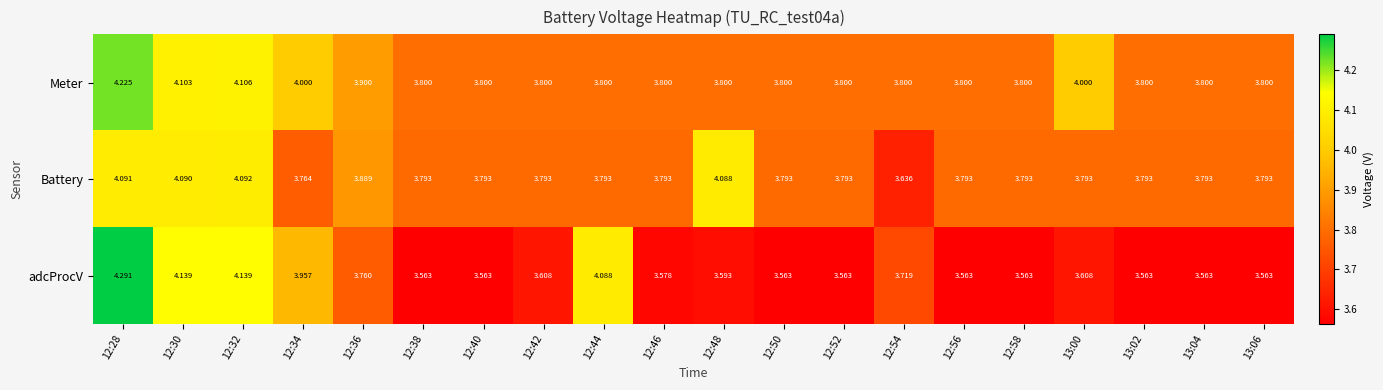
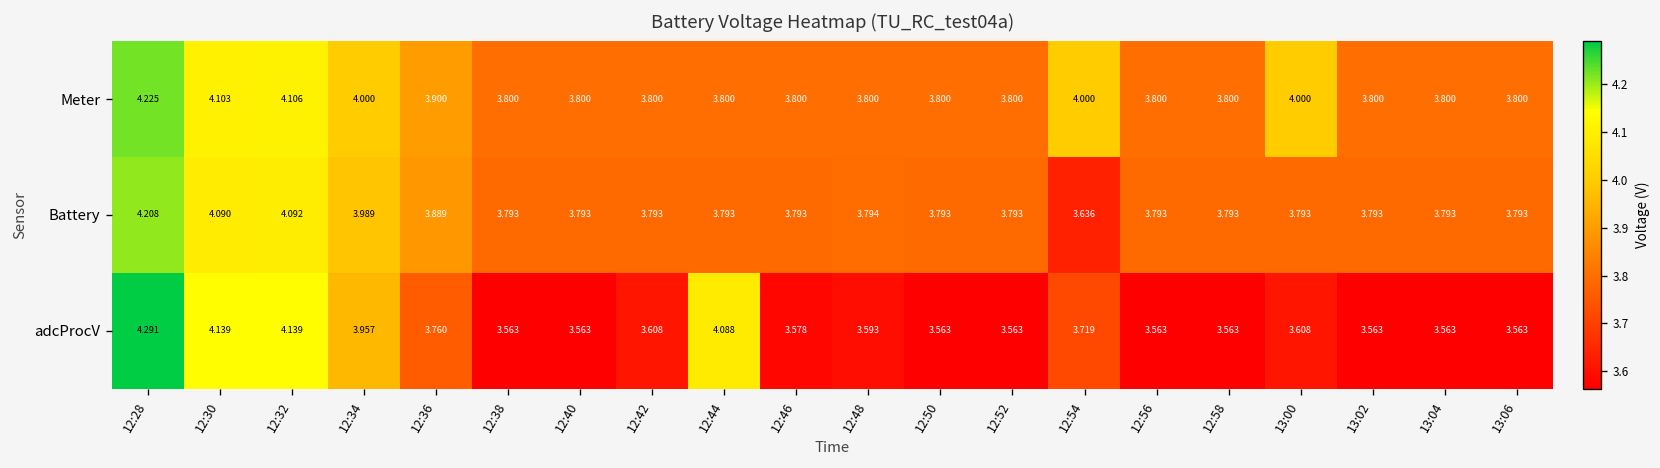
  {
    "Meter": {
      "12:28": 4.225,
      "12:30": 4.103,
      "12:32": 4.106,
      "12:34": 4.000,
      "12:36": 3.900,
      "12:38": 3.800,
      "12:40": 3.800,
      "12:42": 3.800,
      "12:44": 3.800,
      "12:46": 3.800,
      "12:48": 3.800,
      "12:50": 3.800,
      "12:52": 3.800,
-     "12:54": 3.800,
+     "12:54": 4.000,
      "12:56": 3.800,
      "12:58": 3.800,
      "13:00": 4.000,
      "13:02": 3.800,
      "13:04": 3.800,
      "13:06": 3.800
    },
    "Battery": {
-     "12:28": 4.091,
+     "12:28": 4.208,
      "12:30": 4.090,
      "12:32": 4.092,
-     "12:34": 3.764,
+     "12:34": 3.989,
      "12:36": 3.889,
      "12:38": 3.793,
      "12:40": 3.793,
      "12:42": 3.793,
      "12:44": 3.793,
      "12:46": 3.793,
-     "12:48": 4.088,
+     "12:48": 3.794,
      "12:50": 3.793,
      "12:52": 3.793,
      "12:54": 3.636,
      "12:56": 3.793,
      "12:58": 3.793,
      "13:00": 3.793,
      "13:02": 3.793,
      "13:04": 3.793,
      "13:06": 3.793
    },
    "adcProcV": {
      "12:28": 4.291,
      "12:30": 4.139,
      "12:32": 4.139,
      "12:34": 3.957,
      "12:36": 3.760,
      "12:38": 3.563,
      "12:40": 3.563,
      "12:42": 3.608,
      "12:44": 4.088,
      "12:46": 3.578,
      "12:48": 3.593,
      "12:50": 3.563,
      "12:52": 3.563,
      "12:54": 3.719,
      "12:56": 3.563,
      "12:58": 3.563,
      "13:00": 3.608,
      "13:02": 3.563,
      "13:04": 3.563,
      "13:06": 3.563
    }
  }
